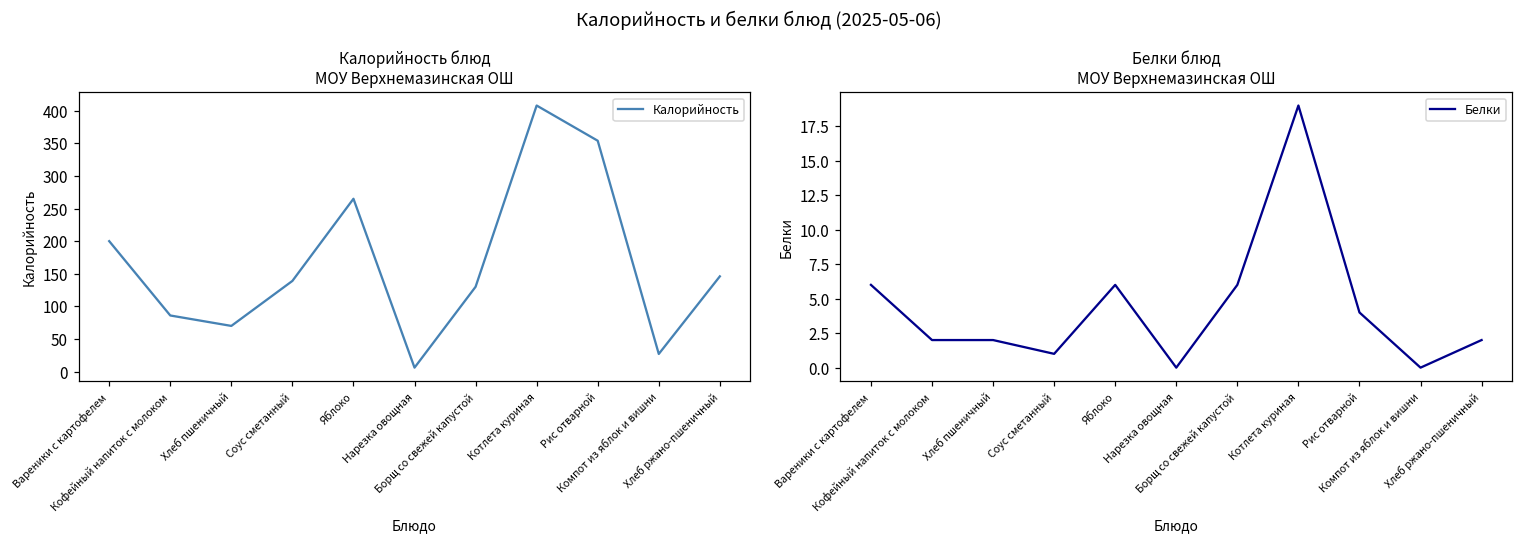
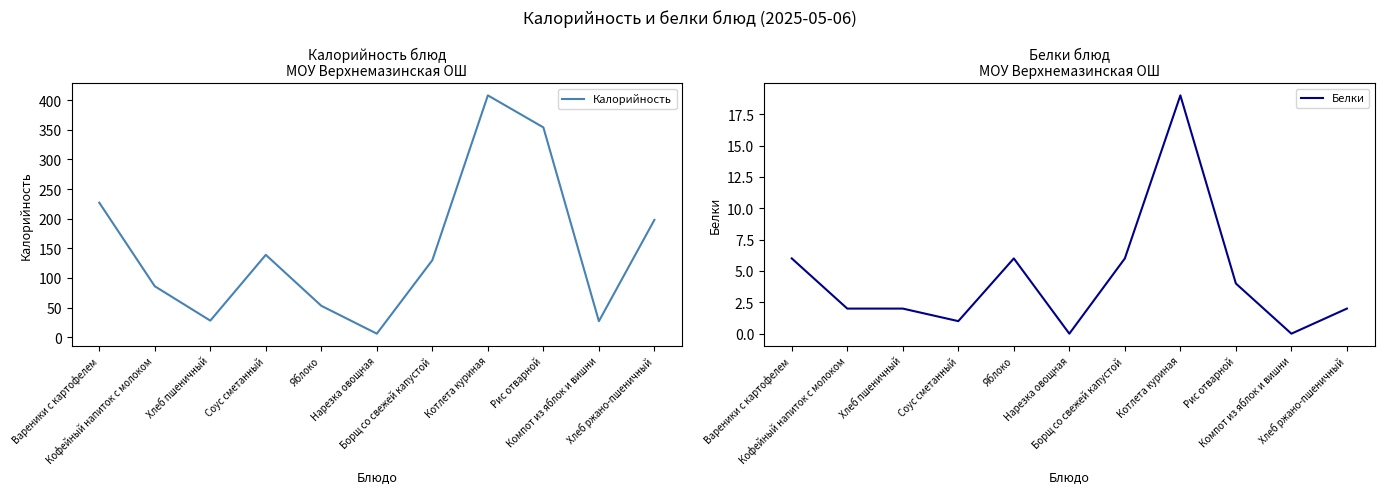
  {
    "Калорийность блюд МОУ Верхнемазинская ОШ": {
-     "Вареники с картофелем": 200,
+     "Вареники с картофелем": 230,
      "Кофейный напиток с молоком": 90,
-     "Хлеб пшеничный": 70,
+     "Хлеб пшеничный": 30,
      "Соус сметанный": 140,
-     "Яблоко": 270,
+     "Яблоко": 50,
      "Нарезка овощная": 10,
      "Борщ со свежей капустой": 130,
      "Котлета куриная": 410,
      "Рис отварной": 350,
      "Компот из яблок и вишни": 30,
-     "Хлеб ржано-пшеничный": 150
+     "Хлеб ржано-пшеничный": 200
    },
    "Белки блюд МОУ Верхнемазинская ОШ": {
      "Вареники с картофелем": 6.0,
      "Кофейный напиток с молоком": 2.0,
      "Хлеб пшеничный": 2.0,
      "Соус сметанный": 1.0,
      "Яблоко": 6.0,
      "Нарезка овощная": 0.0,
      "Борщ со свежей капустой": 6.0,
      "Котлета куриная": 19.0,
      "Рис отварной": 4.0,
      "Компот из яблок и вишни": 0.0,
      "Хлеб ржано-пшеничный": 2.0
    }
  }
